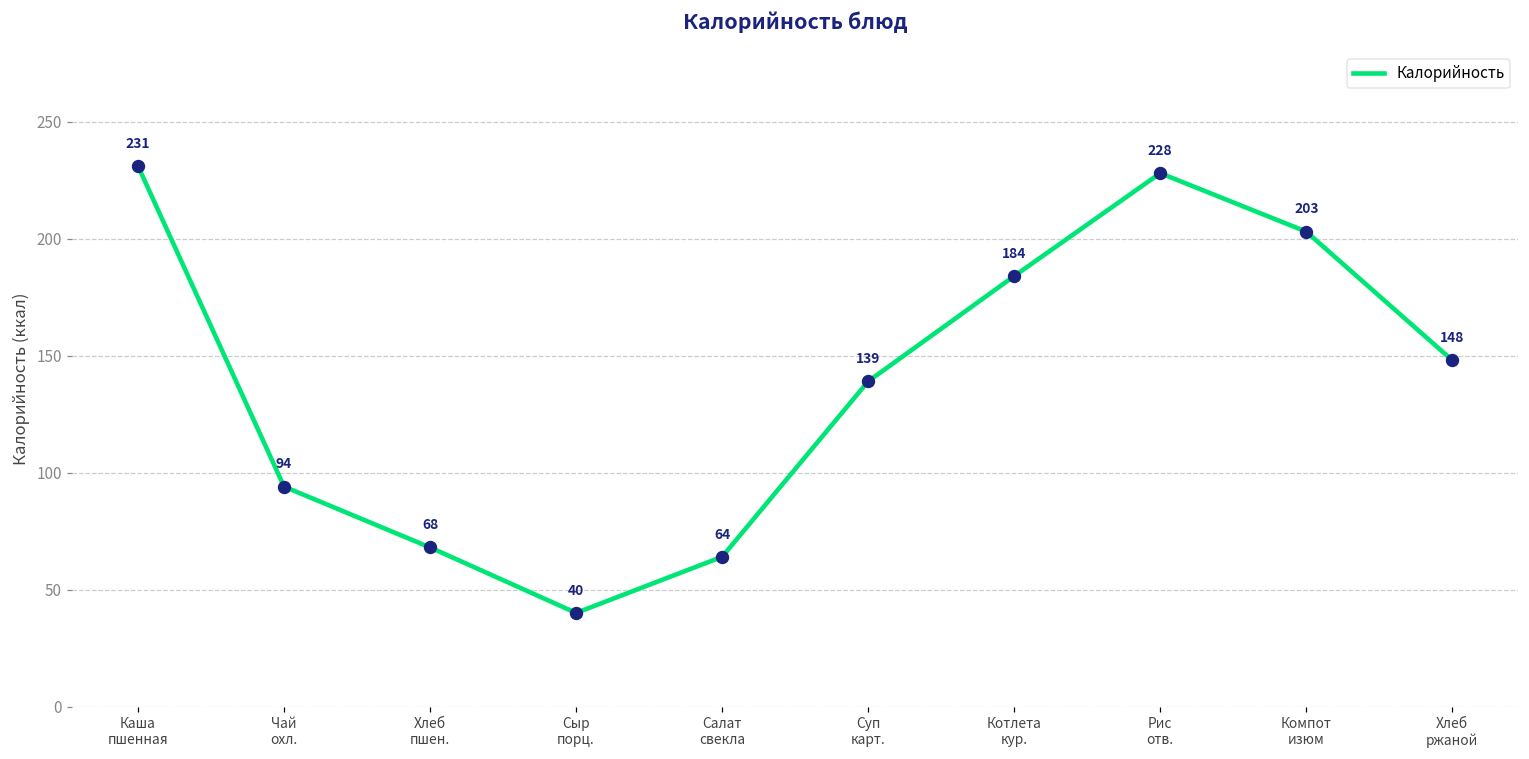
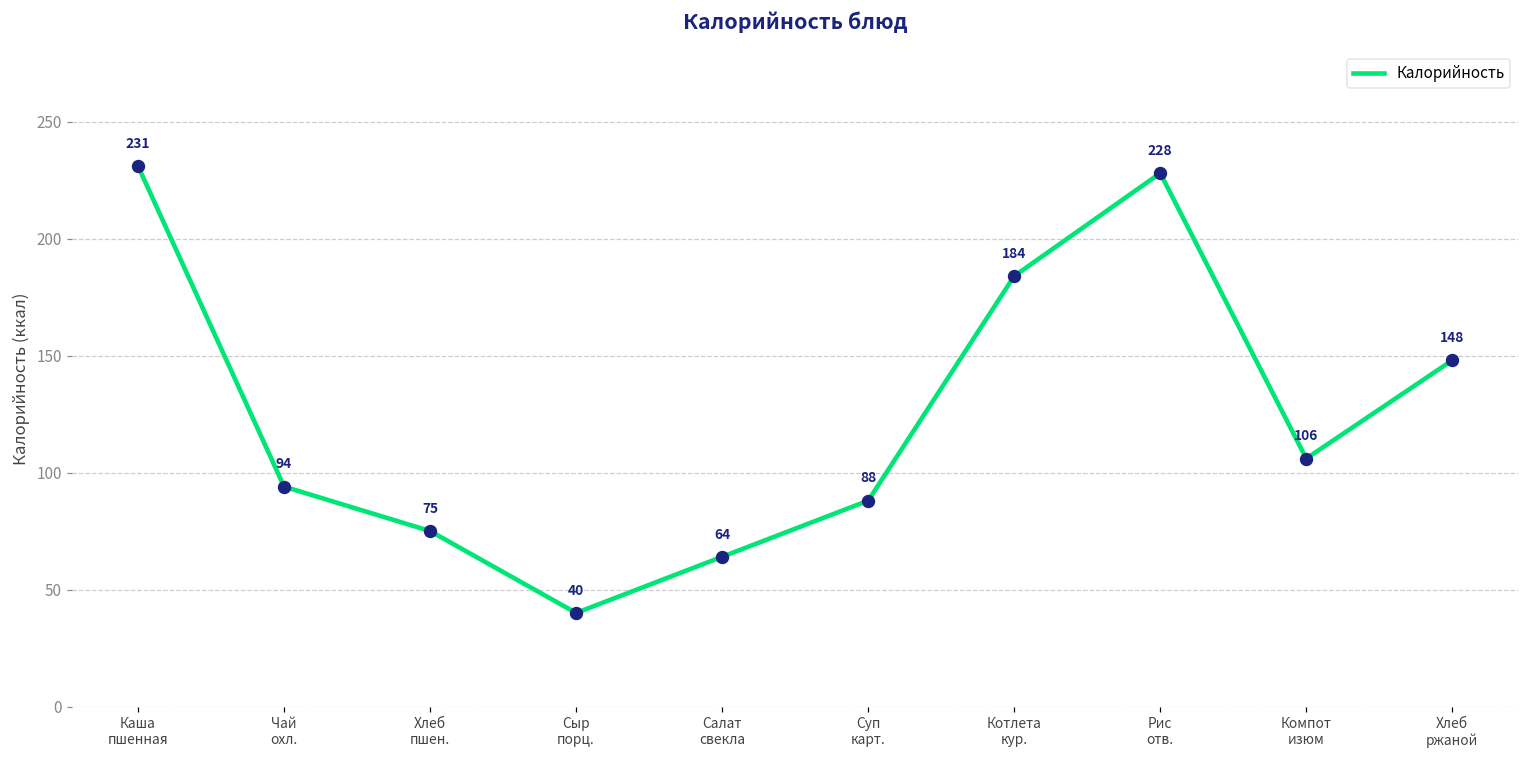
  {
    "Каша пшенная": 231,
    "Чай охл.": 94,
-   "Хлеб пшен.": 68,
+   "Хлеб пшен.": 75,
    "Сыр порц.": 40,
    "Салат свекла": 64,
-   "Суп карт.": 139,
+   "Суп карт.": 88,
    "Котлета кур.": 184,
    "Рис отв.": 228,
-   "Компот изюм": 203,
+   "Компот изюм": 106,
    "Хлеб ржаной": 148
  }
